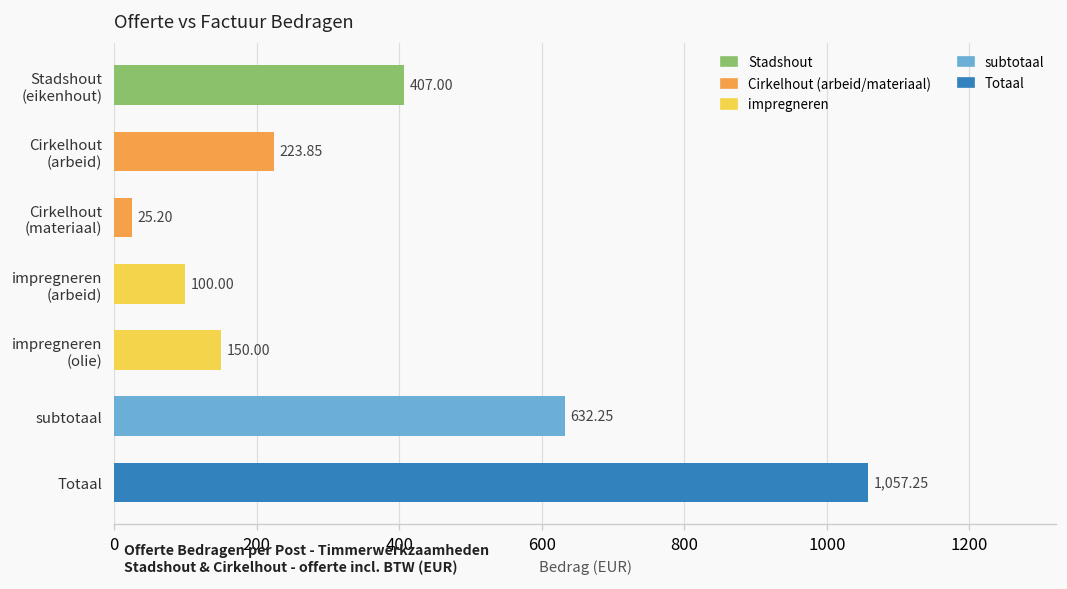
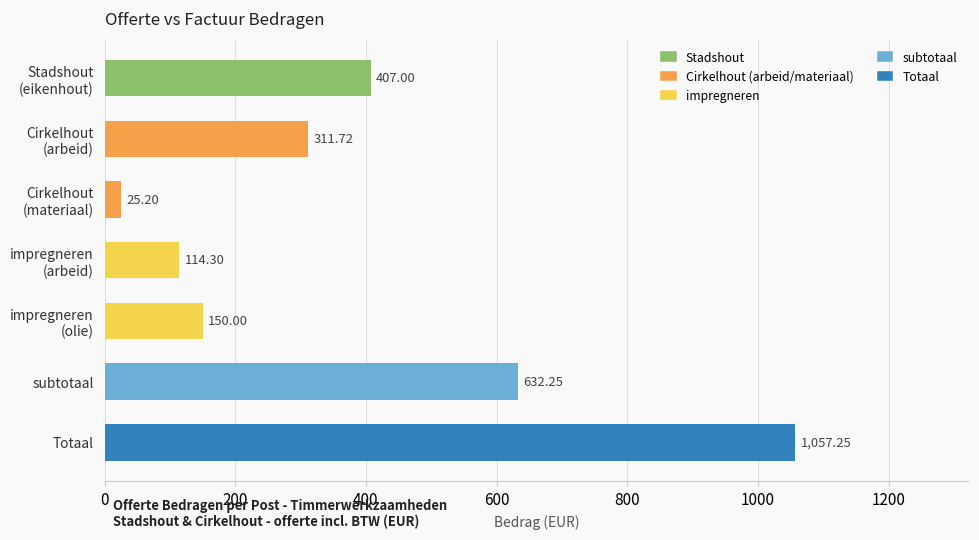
  {
    "Stadshout (eikenhout)": "407.00",
-   "Cirkelhout (arbeid)": "223.85",
+   "Cirkelhout (arbeid)": "311.72",
    "Cirkelhout (materiaal)": "25.20",
-   "impregneren (arbeid)": "100.00",
+   "impregneren (arbeid)": "114.30",
    "impregneren (olie)": "150.00",
    "subtotaal": "632.25",
    "Totaal": "1,057.25"
  }
